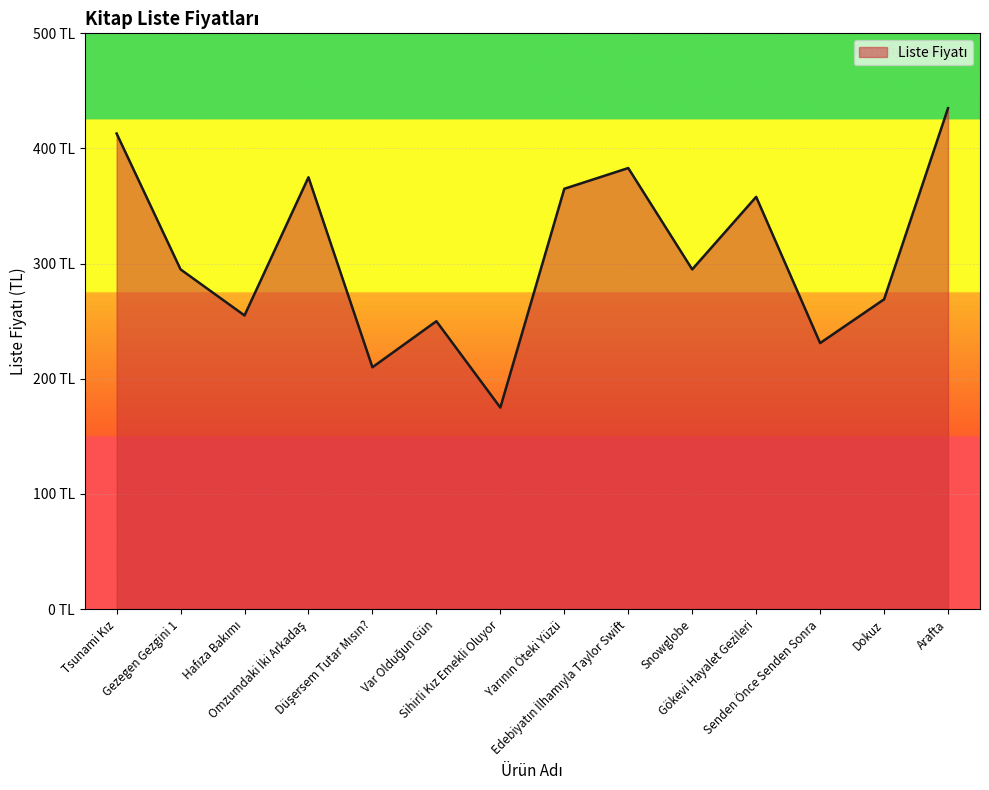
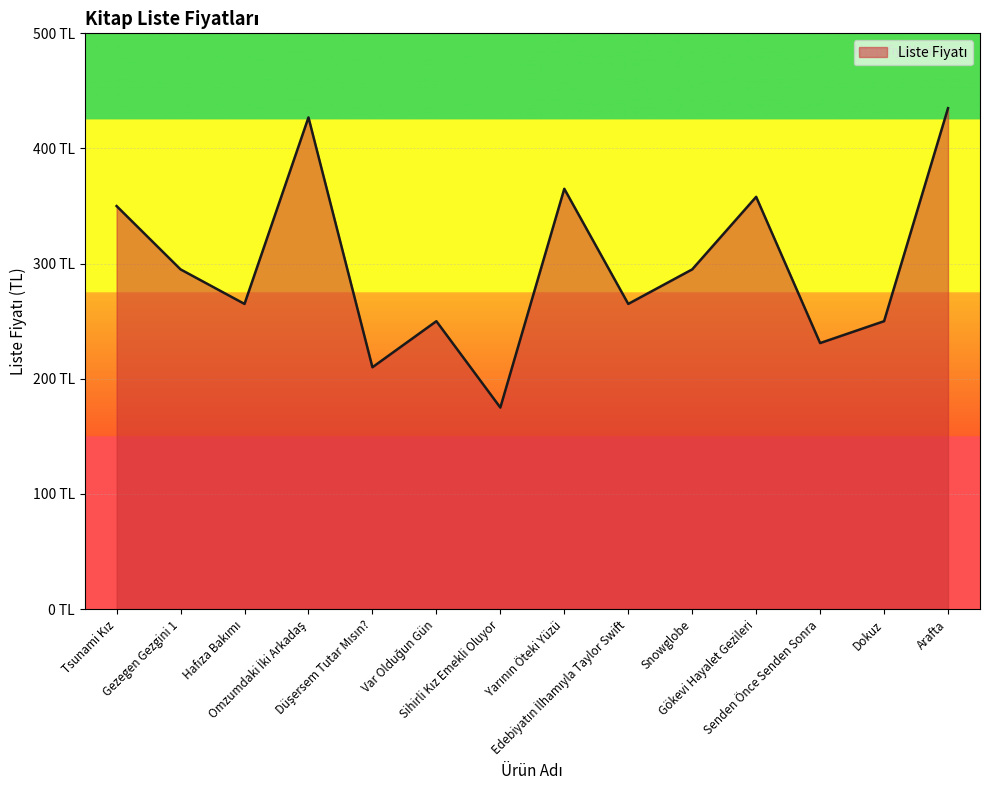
  {
-   "Tsunami Kız": "413 TL",
+   "Tsunami Kız": "350 TL",
    "Gezegen Gezgini 1": "295 TL",
-   "Hafıza Bakımı": "255 TL",
-   "Omzumdaki İki Arkadaş": "375 TL",
+   "Hafıza Bakımı": "265 TL",
+   "Omzumdaki İki Arkadaş": "427 TL",
    "Düşersem Tutar Mısın?": "210 TL",
    "Var Olduğun Gün": "250 TL",
    "Sihirli Kız Emekli Oluyor": "175 TL",
    "Yarının Öteki Yüzü": "365 TL",
-   "Edebiyatın İlhamıyla Taylor Swift": "383 TL",
+   "Edebiyatın İlhamıyla Taylor Swift": "265 TL",
    "Snowglobe": "295 TL",
    "Gökevi Hayalet Gezileri": "358 TL",
    "Senden Önce Senden Sonra": "231 TL",
-   "Dokuz": "269 TL",
+   "Dokuz": "250 TL",
    "Arafta": "435 TL"
  }
